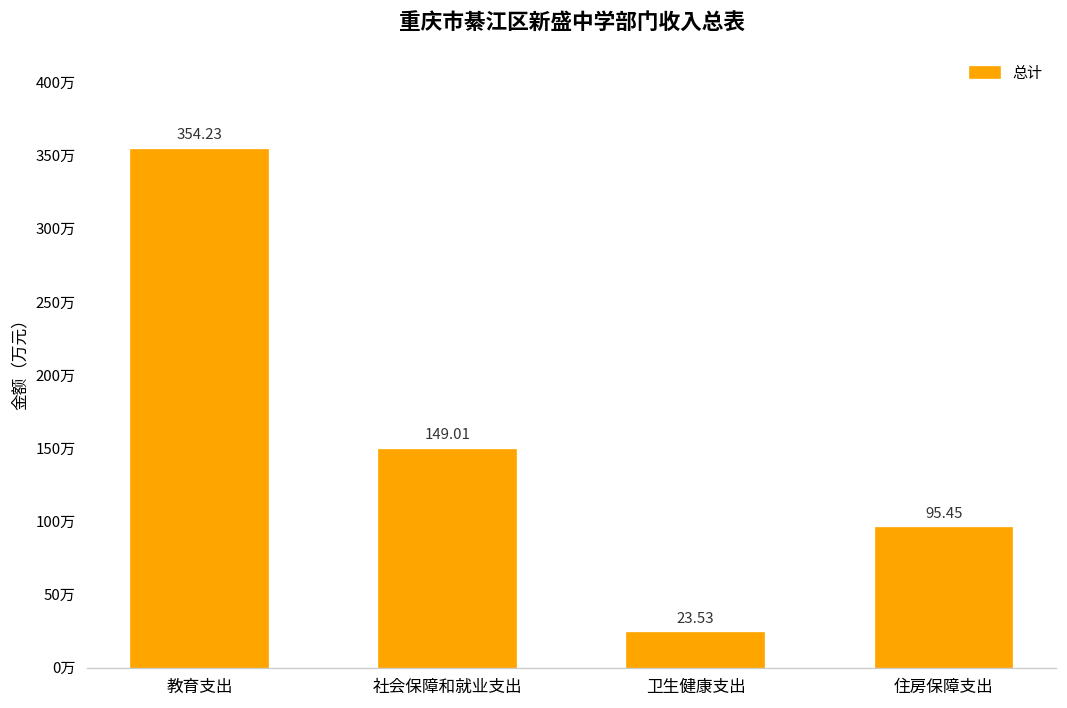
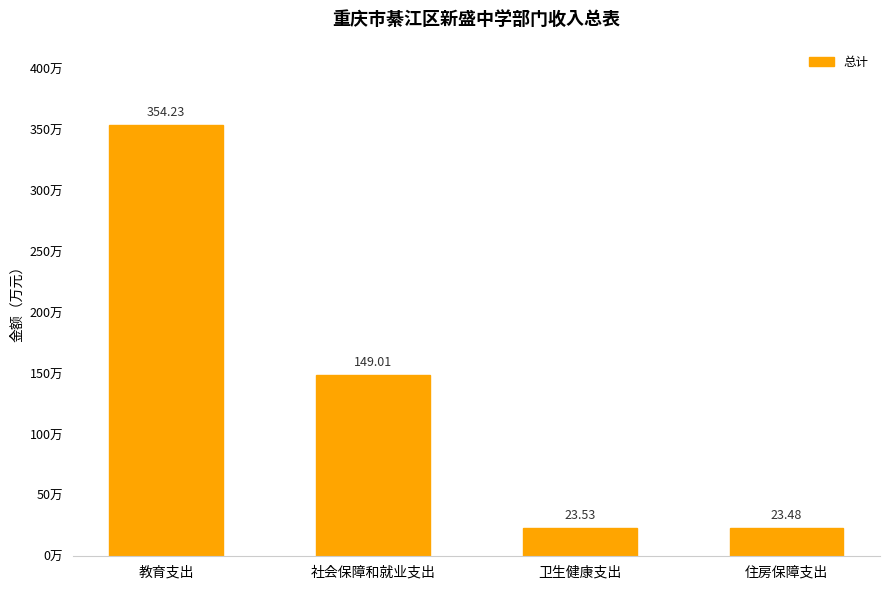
  {
    "教育支出": 354.23,
    "社会保障和就业支出": 149.01,
    "卫生健康支出": 23.53,
-   "住房保障支出": 95.45
+   "住房保障支出": 23.48
  }
